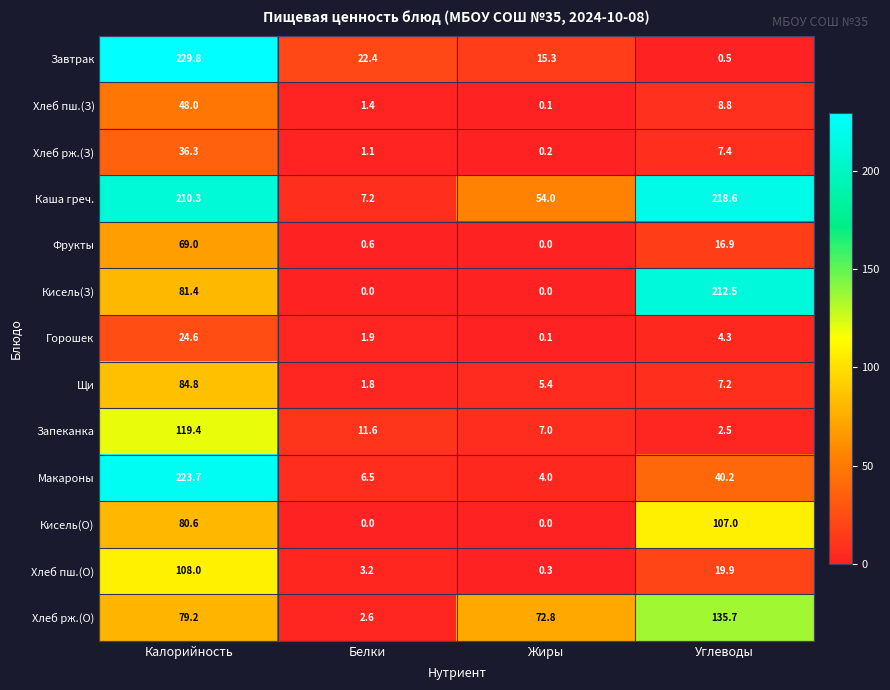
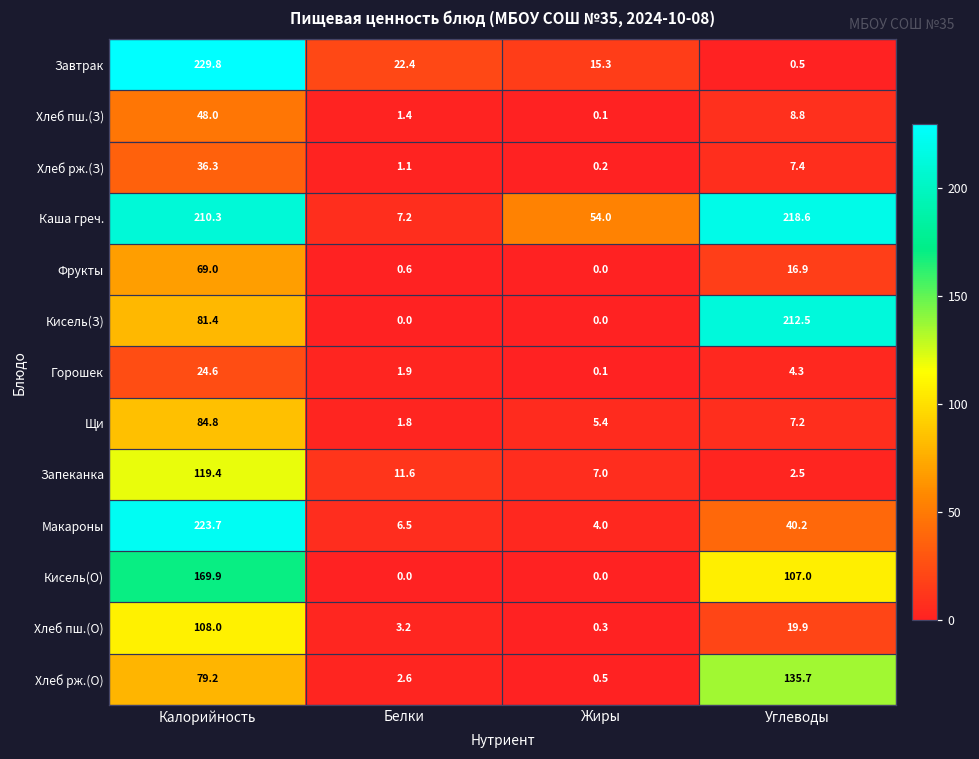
  {
    "Завтрак": {
      "Калорийность": 229.8,
      "Белки": 22.4,
      "Жиры": 15.3,
      "Углеводы": 0.5
    },
    "Хлеб пш.(З)": {
      "Калорийность": 48.0,
      "Белки": 1.4,
      "Жиры": 0.1,
      "Углеводы": 8.8
    },
    "Хлеб рж.(З)": {
      "Калорийность": 36.3,
      "Белки": 1.1,
      "Жиры": 0.2,
      "Углеводы": 7.4
    },
    "Каша греч.": {
      "Калорийность": 210.3,
      "Белки": 7.2,
      "Жиры": 54.0,
      "Углеводы": 218.6
    },
    "Фрукты": {
      "Калорийность": 69.0,
      "Белки": 0.6,
      "Жиры": 0.0,
      "Углеводы": 16.9
    },
    "Кисель(З)": {
      "Калорийность": 81.4,
      "Белки": 0.0,
      "Жиры": 0.0,
      "Углеводы": 212.5
    },
    "Горошек": {
      "Калорийность": 24.6,
      "Белки": 1.9,
      "Жиры": 0.1,
      "Углеводы": 4.3
    },
    "Щи": {
      "Калорийность": 84.8,
      "Белки": 1.8,
      "Жиры": 5.4,
      "Углеводы": 7.2
    },
    "Запеканка": {
      "Калорийность": 119.4,
      "Белки": 11.6,
      "Жиры": 7.0,
      "Углеводы": 2.5
    },
    "Макароны": {
      "Калорийность": 223.7,
      "Белки": 6.5,
      "Жиры": 4.0,
      "Углеводы": 40.2
    },
    "Кисель(О)": {
-     "Калорийность": 80.6,
+     "Калорийность": 169.9,
      "Белки": 0.0,
      "Жиры": 0.0,
      "Углеводы": 107.0
    },
    "Хлеб пш.(О)": {
      "Калорийность": 108.0,
      "Белки": 3.2,
      "Жиры": 0.3,
      "Углеводы": 19.9
    },
    "Хлеб рж.(О)": {
      "Калорийность": 79.2,
      "Белки": 2.6,
-     "Жиры": 72.8,
+     "Жиры": 0.5,
      "Углеводы": 135.7
    }
  }
